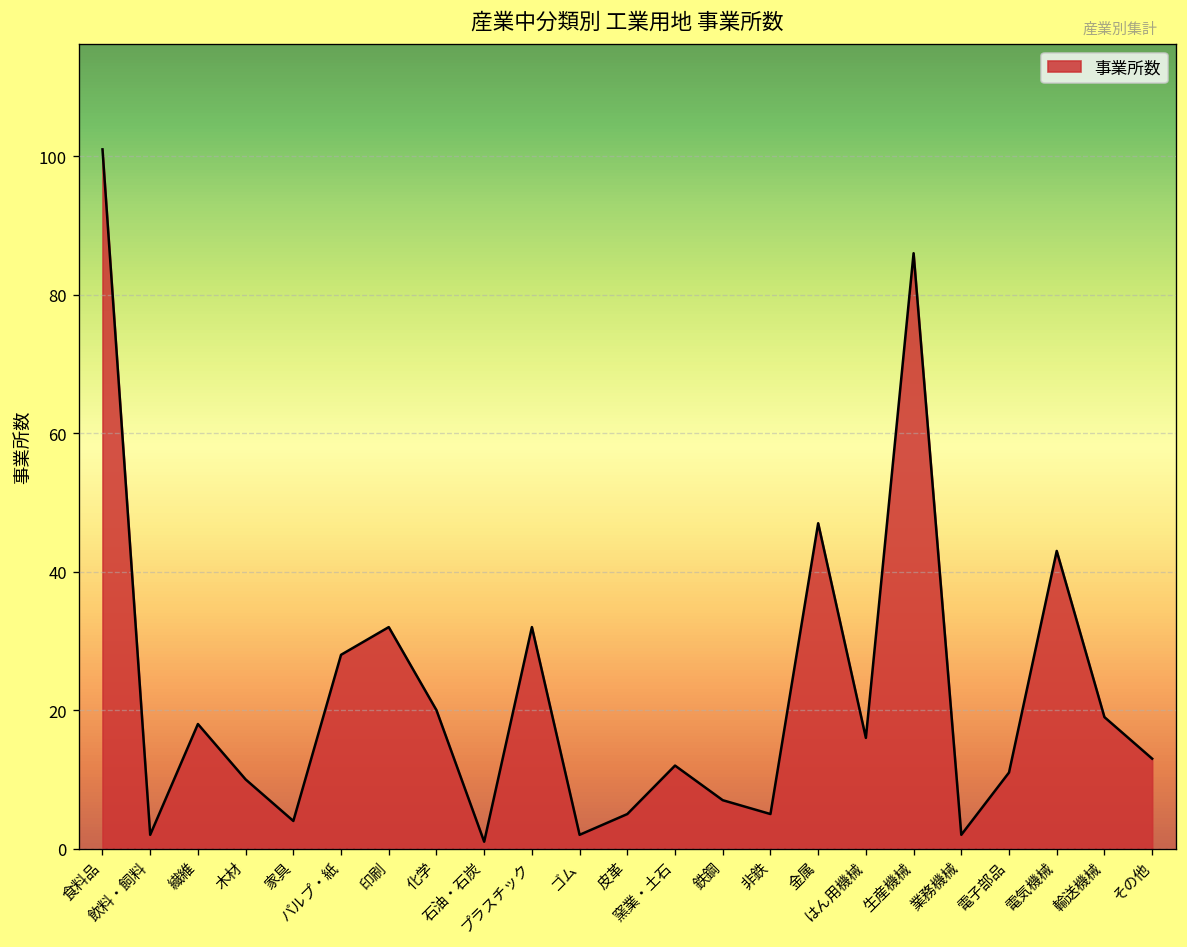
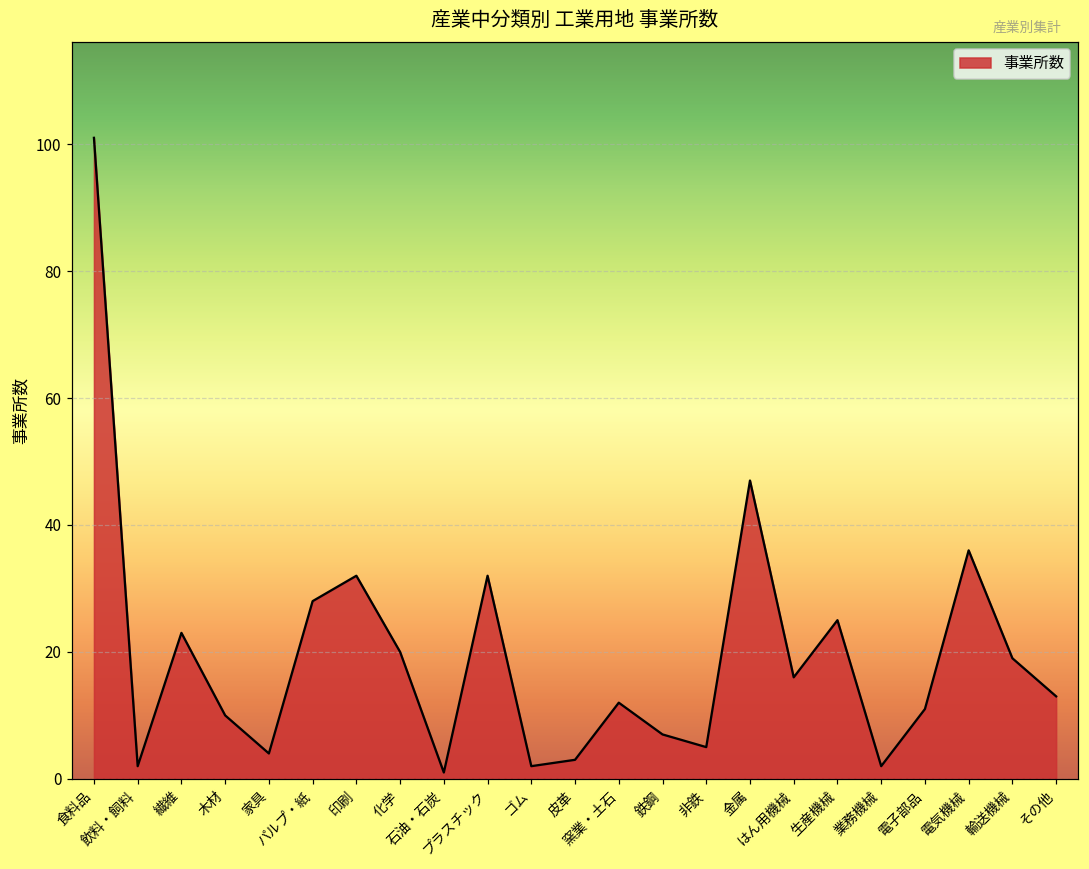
  {
    "食料品": 101,
    "飲料・飼料": 2,
-   "繊維": 18,
+   "繊維": 23,
    "木材": 10,
    "家具": 4,
    "パルプ・紙": 28,
    "印刷": 32,
    "化学": 20,
    "石油・石炭": 1,
    "プラスチック": 32,
    "ゴム": 2,
-   "皮革": 5,
+   "皮革": 3,
    "窯業・土石": 12,
    "鉄鋼": 7,
    "非鉄": 5,
    "金属": 47,
    "はん用機械": 16,
-   "生産機械": 86,
+   "生産機械": 25,
    "業務機械": 2,
    "電子部品": 11,
-   "電気機械": 43,
+   "電気機械": 36,
    "輸送機械": 19,
    "その他": 13
  }
